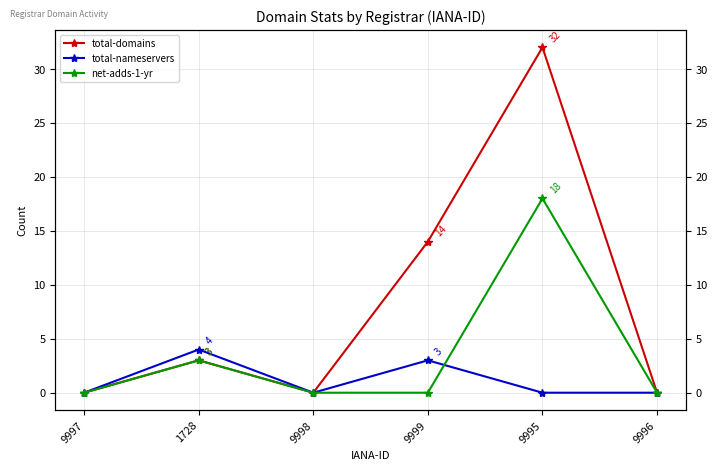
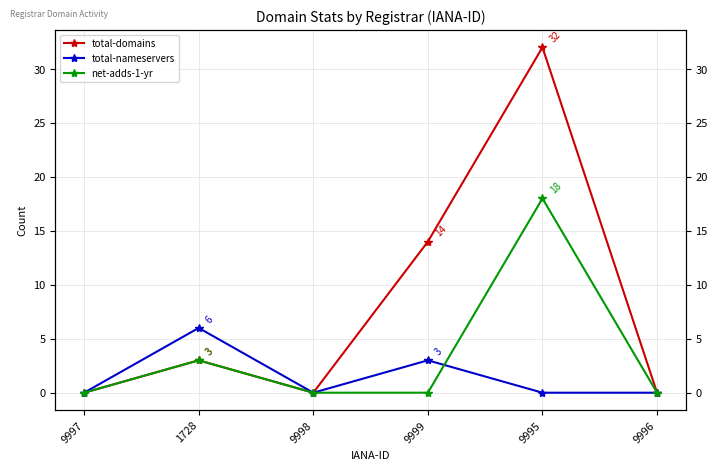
  {
    "total-domains": {
      "9999": 14,
      "9995": 32
    },
    "total-nameservers": {
-     "1728": 4,
+     "1728": 6,
      "9999": 3
    },
    "net-adds-1-yr": {
      "9995": 18
    }
  }
